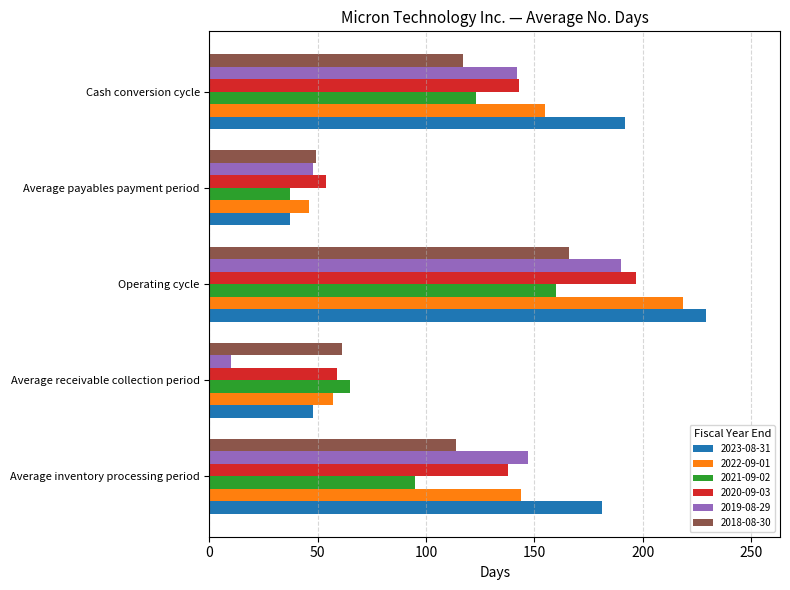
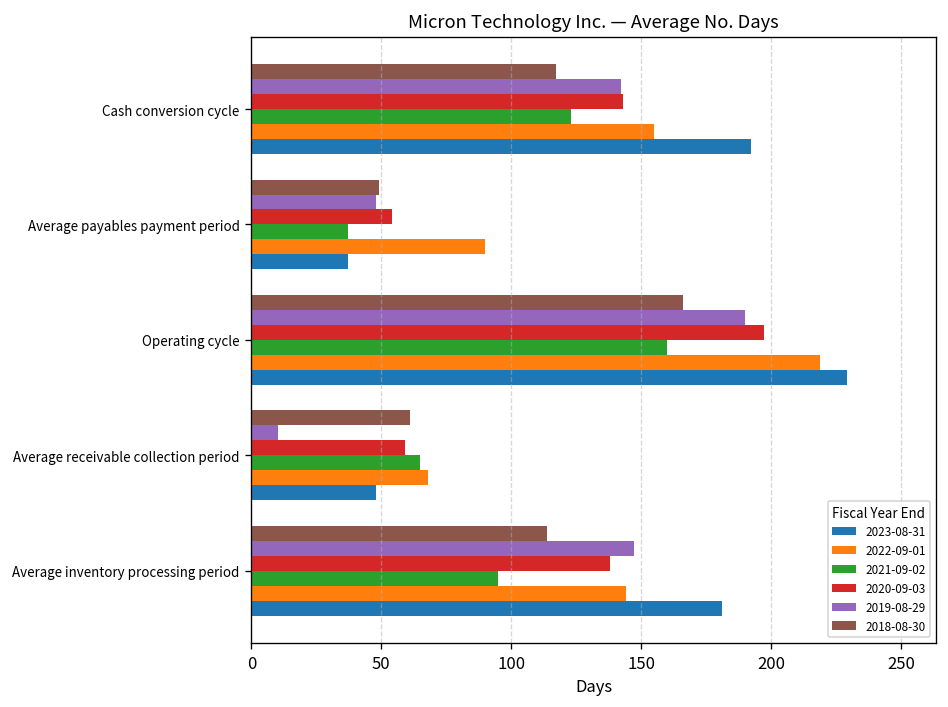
  {
    "2023-08-31": {
      "Cash conversion cycle": 192,
      "Average payables payment period": 37,
      "Operating cycle": 229,
      "Average receivable collection period": 48,
      "Average inventory processing period": 181
    },
    "2022-09-01": {
      "Cash conversion cycle": 155,
-     "Average payables payment period": 46,
+     "Average payables payment period": 90,
      "Operating cycle": 219,
-     "Average receivable collection period": 57,
+     "Average receivable collection period": 68,
      "Average inventory processing period": 144
    },
    "2021-09-02": {
      "Cash conversion cycle": 123,
      "Average payables payment period": 37,
      "Operating cycle": 160,
      "Average receivable collection period": 65,
      "Average inventory processing period": 95
    },
    "2020-09-03": {
      "Cash conversion cycle": 143,
      "Average payables payment period": 54,
      "Operating cycle": 197,
      "Average receivable collection period": 59,
      "Average inventory processing period": 138
    },
    "2019-08-29": {
      "Cash conversion cycle": 142,
      "Average payables payment period": 48,
      "Operating cycle": 190,
      "Average receivable collection period": 10,
      "Average inventory processing period": 147
    },
    "2018-08-30": {
      "Cash conversion cycle": 117,
      "Average payables payment period": 49,
      "Operating cycle": 166,
      "Average receivable collection period": 61,
      "Average inventory processing period": 114
    }
  }
